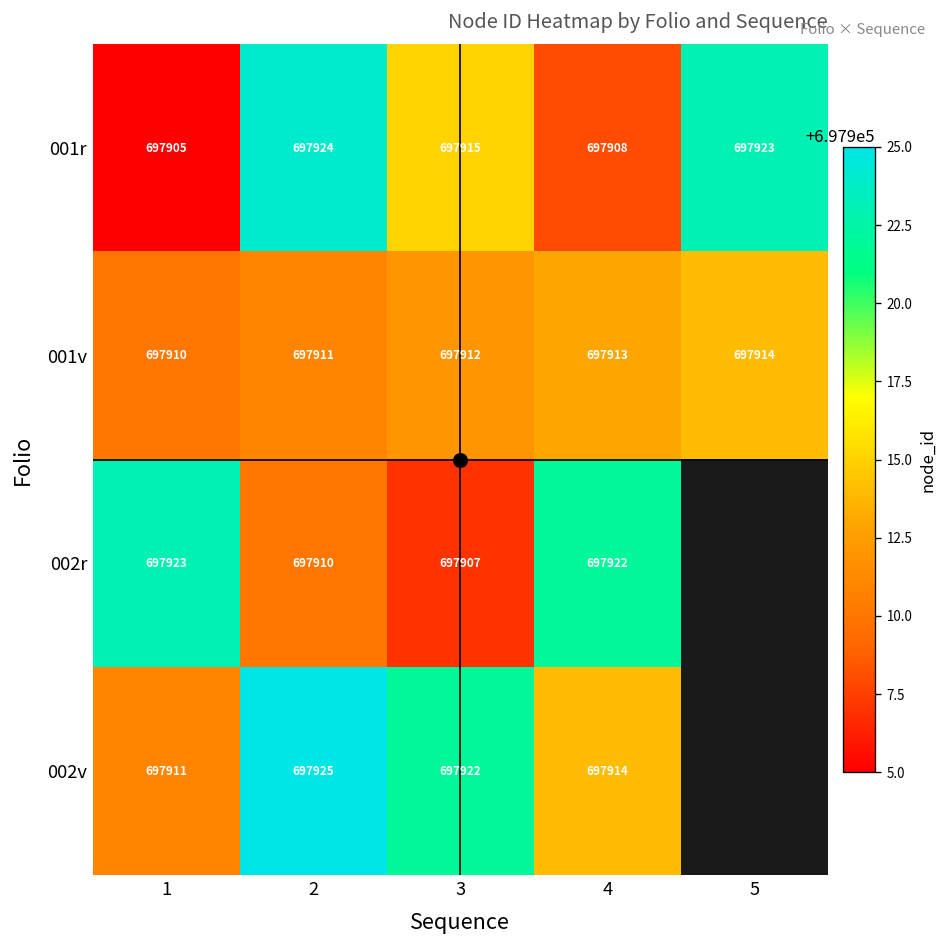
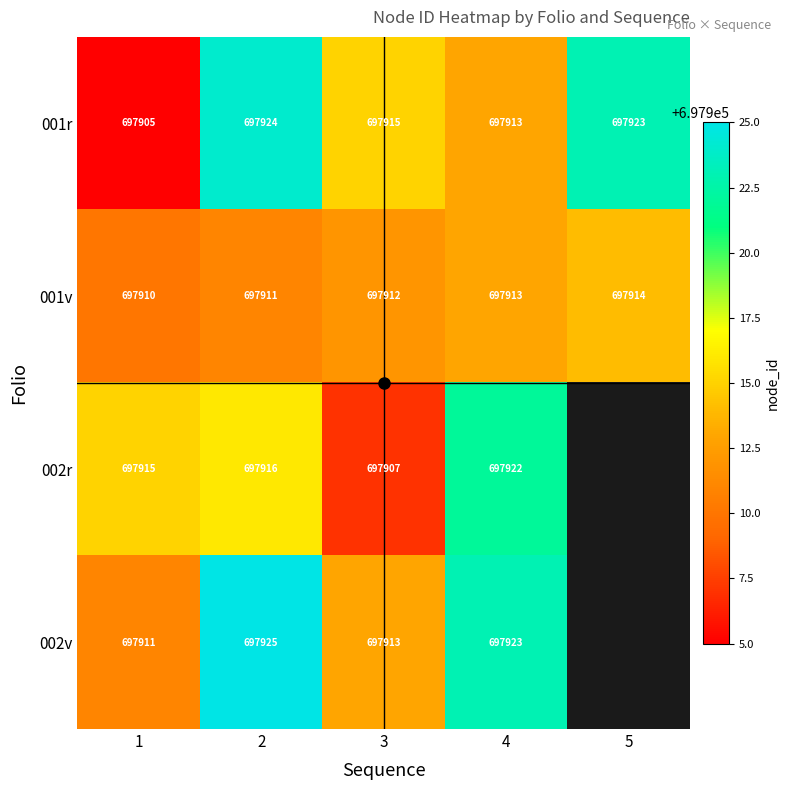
  {
    "001r": {
      "1": 697905,
      "2": 697924,
      "3": 697915,
-     "4": 697908,
+     "4": 697913,
      "5": 697923
    },
    "001v": {
      "1": 697910,
      "2": 697911,
      "3": 697912,
      "4": 697913,
      "5": 697914
    },
    "002r": {
-     "1": 697923,
-     "2": 697910,
+     "1": 697915,
+     "2": 697916,
      "3": 697907,
      "4": 697922
    },
    "002v": {
      "1": 697911,
      "2": 697925,
-     "3": 697922,
-     "4": 697914
+     "3": 697913,
+     "4": 697923
    }
  }
